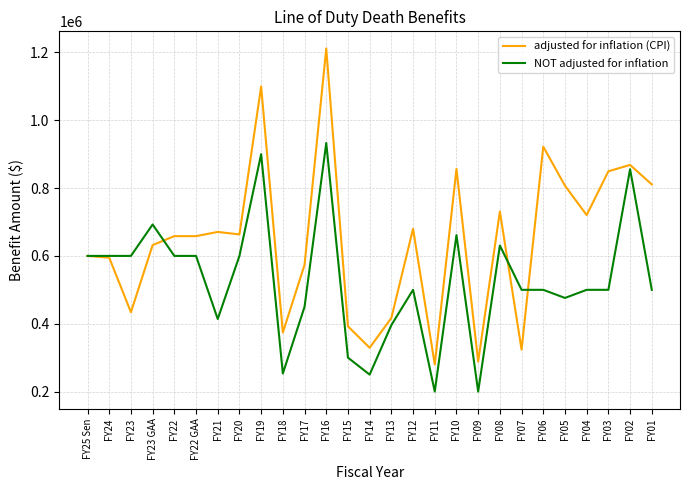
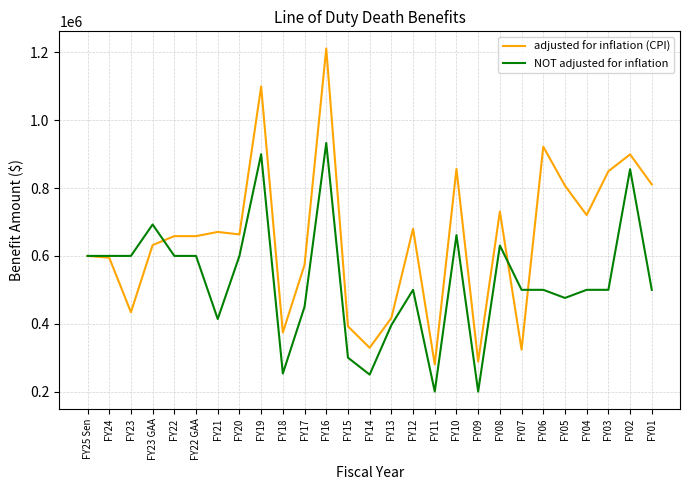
  {
    "adjusted for inflation (CPI)": {
      "FY23": 430000,
      "FY23 GAA": 630000,
      "FY22": 660000,
      "FY22 GAA": 660000,
      "FY21": 670000,
      "FY20": 660000,
      "FY19": 1100000,
      "FY18": 370000,
      "FY17": 570000,
      "FY16": 1210000,
      "FY15": 390000,
      "FY14": 330000,
      "FY13": 420000,
      "FY12": 680000,
      "FY11": 280000,
      "FY10": 860000,
      "FY09": 290000,
      "FY08": 730000,
      "FY07": 320000,
      "FY06": 920000,
      "FY05": 810000,
      "FY04": 720000,
      "FY03": 850000,
-     "FY02": 870000,
+     "FY02": 900000,
      "FY01": 810000
    },
    "NOT adjusted for inflation": {
      "FY23": 600000,
      "FY23 GAA": 690000,
      "FY22": 600000,
      "FY22 GAA": 600000,
      "FY21": 410000,
      "FY20": 600000,
      "FY19": 900000,
      "FY18": 250000,
      "FY17": 450000,
      "FY16": 930000,
      "FY15": 300000,
      "FY14": 250000,
      "FY13": 400000,
      "FY12": 500000,
      "FY11": 200000,
      "FY10": 660000,
      "FY09": 200000,
      "FY08": 630000,
      "FY07": 500000,
      "FY06": 500000,
      "FY05": 480000,
      "FY04": 500000,
      "FY03": 500000,
      "FY02": 860000,
      "FY01": 500000
    }
  }
